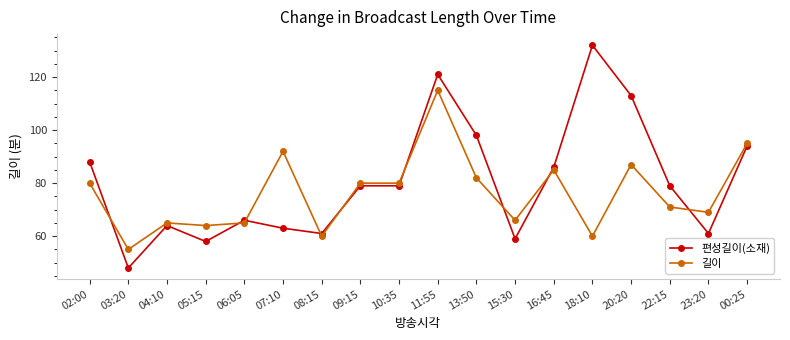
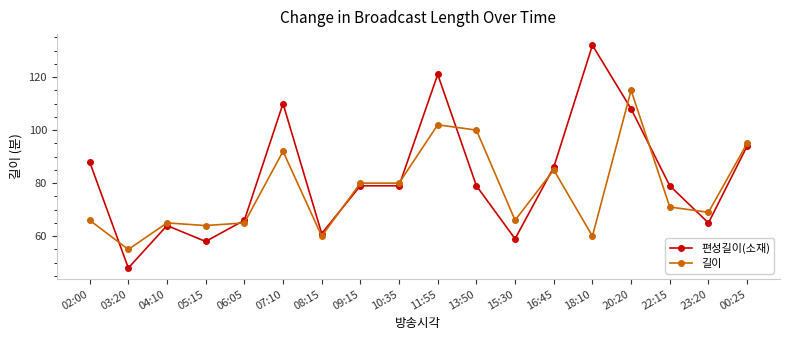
  {
    "편성길이(소재)": {
      "02:00": 88,
      "03:20": 48,
      "04:10": 64,
      "05:15": 58,
      "06:05": 66,
-     "07:10": 63,
+     "07:10": 110,
      "08:15": 61,
      "09:15": 79,
      "10:35": 79,
      "11:55": 121,
-     "13:50": 98,
+     "13:50": 79,
      "15:30": 59,
      "16:45": 86,
      "18:10": 132,
-     "20:20": 113,
+     "20:20": 108,
      "22:15": 79,
-     "23:20": 61,
+     "23:20": 65,
      "00:25": 94
    },
    "길이": {
-     "02:00": 80,
+     "02:00": 66,
      "03:20": 55,
      "04:10": 65,
      "05:15": 64,
      "06:05": 65,
      "07:10": 92,
      "08:15": 60,
      "09:15": 80,
      "10:35": 80,
-     "11:55": 115,
-     "13:50": 82,
+     "11:55": 102,
+     "13:50": 100,
      "15:30": 66,
      "16:45": 85,
      "18:10": 60,
-     "20:20": 87,
+     "20:20": 115,
      "22:15": 71,
      "23:20": 69,
      "00:25": 95
    }
  }
